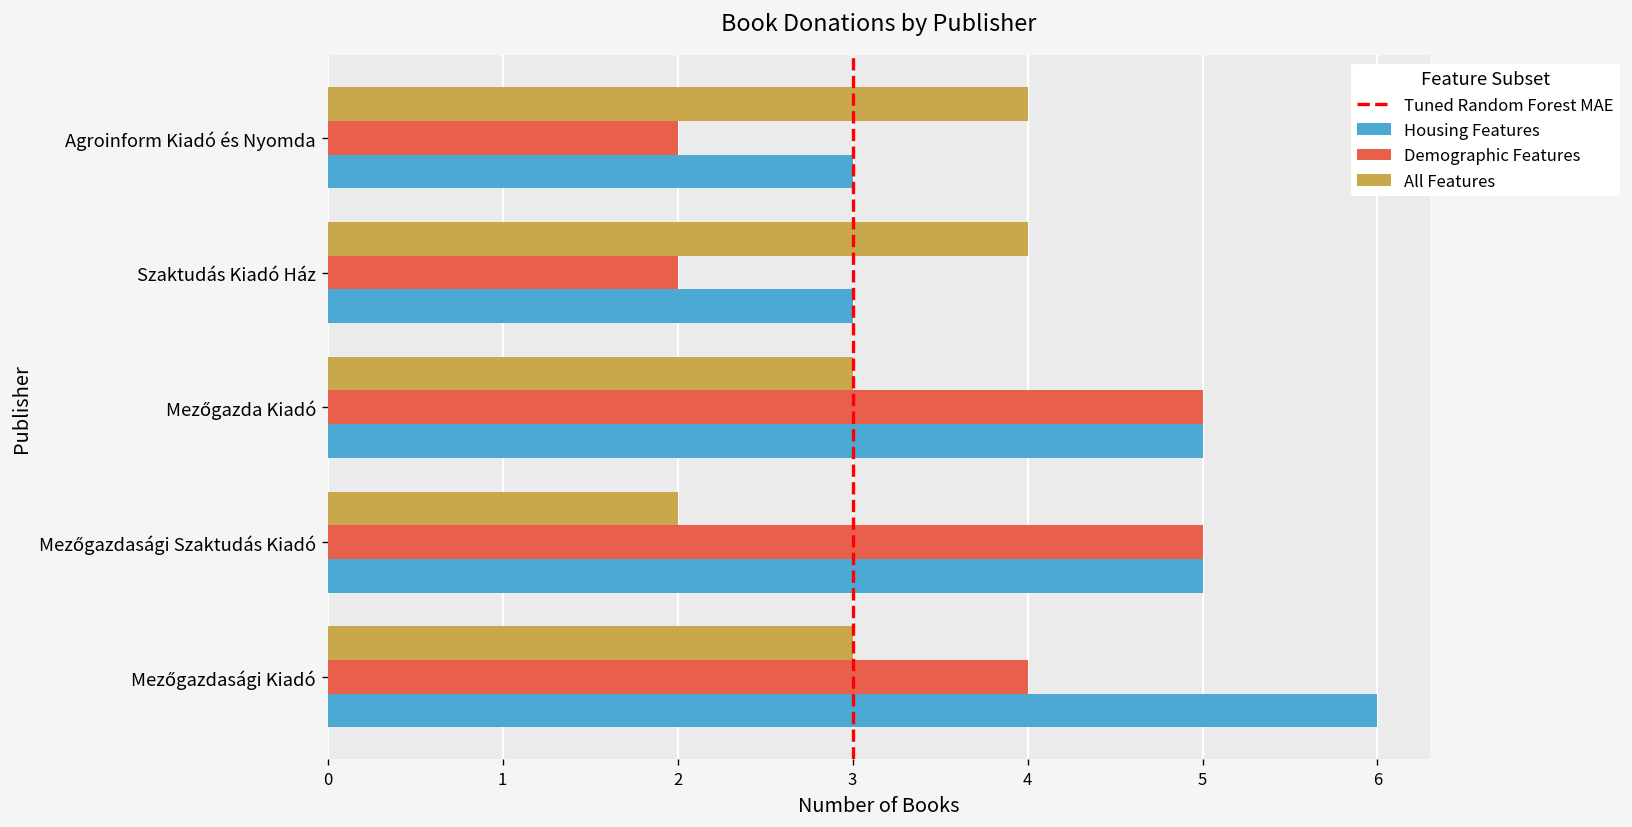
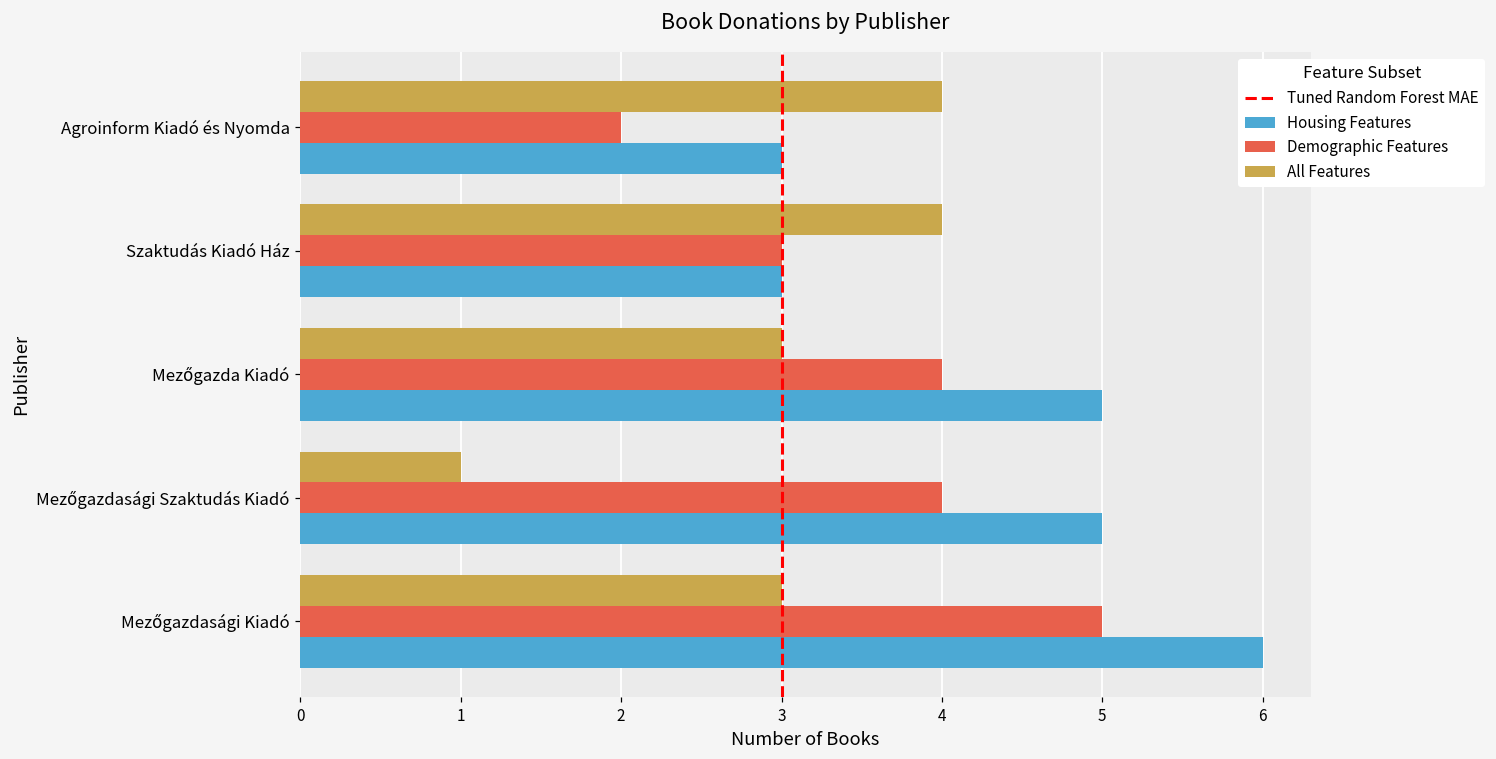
  {
    "Housing Features": {
      "Agroinform Kiadó és Nyomda": 3,
      "Szaktudás Kiadó Ház": 3,
      "Mezőgazda Kiadó": 5,
      "Mezőgazdasági Szaktudás Kiadó": 5,
      "Mezőgazdasági Kiadó": 6
    },
    "Demographic Features": {
      "Agroinform Kiadó és Nyomda": 2,
-     "Szaktudás Kiadó Ház": 2,
-     "Mezőgazda Kiadó": 5,
-     "Mezőgazdasági Szaktudás Kiadó": 5,
-     "Mezőgazdasági Kiadó": 4
+     "Szaktudás Kiadó Ház": 3,
+     "Mezőgazda Kiadó": 4,
+     "Mezőgazdasági Szaktudás Kiadó": 4,
+     "Mezőgazdasági Kiadó": 5
    },
    "All Features": {
      "Agroinform Kiadó és Nyomda": 4,
      "Szaktudás Kiadó Ház": 4,
      "Mezőgazda Kiadó": 3,
-     "Mezőgazdasági Szaktudás Kiadó": 2,
+     "Mezőgazdasági Szaktudás Kiadó": 1,
      "Mezőgazdasági Kiadó": 3
    }
  }
